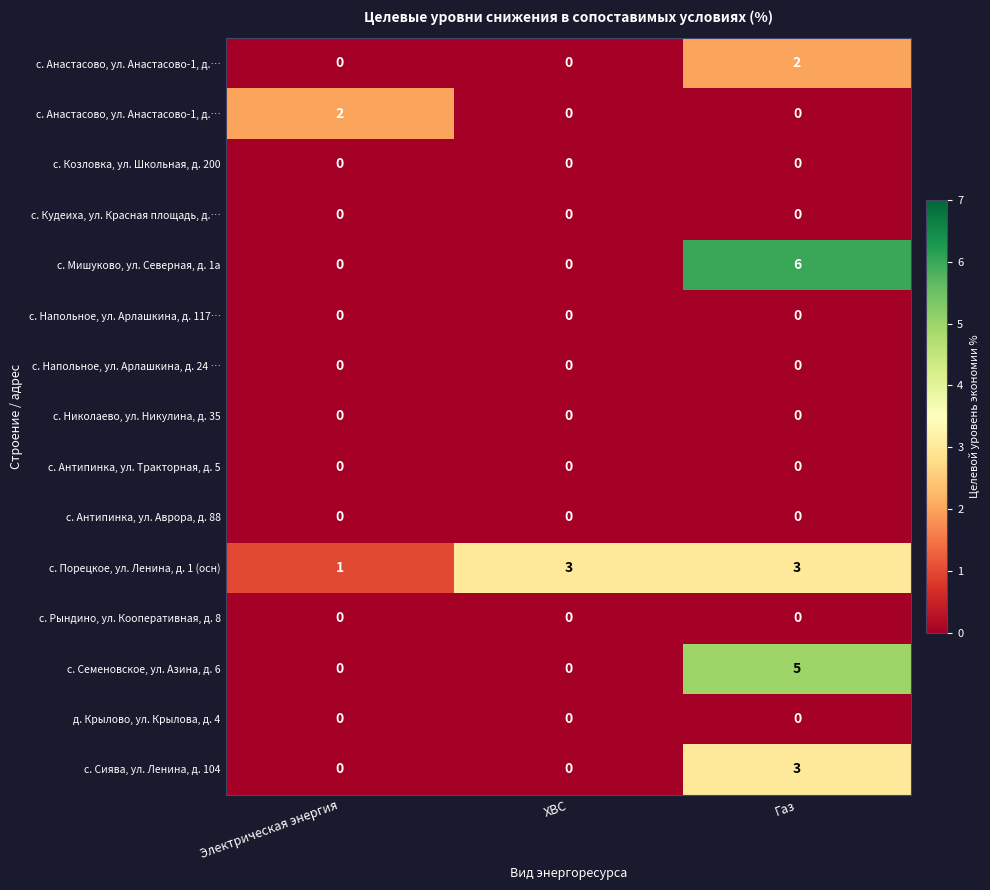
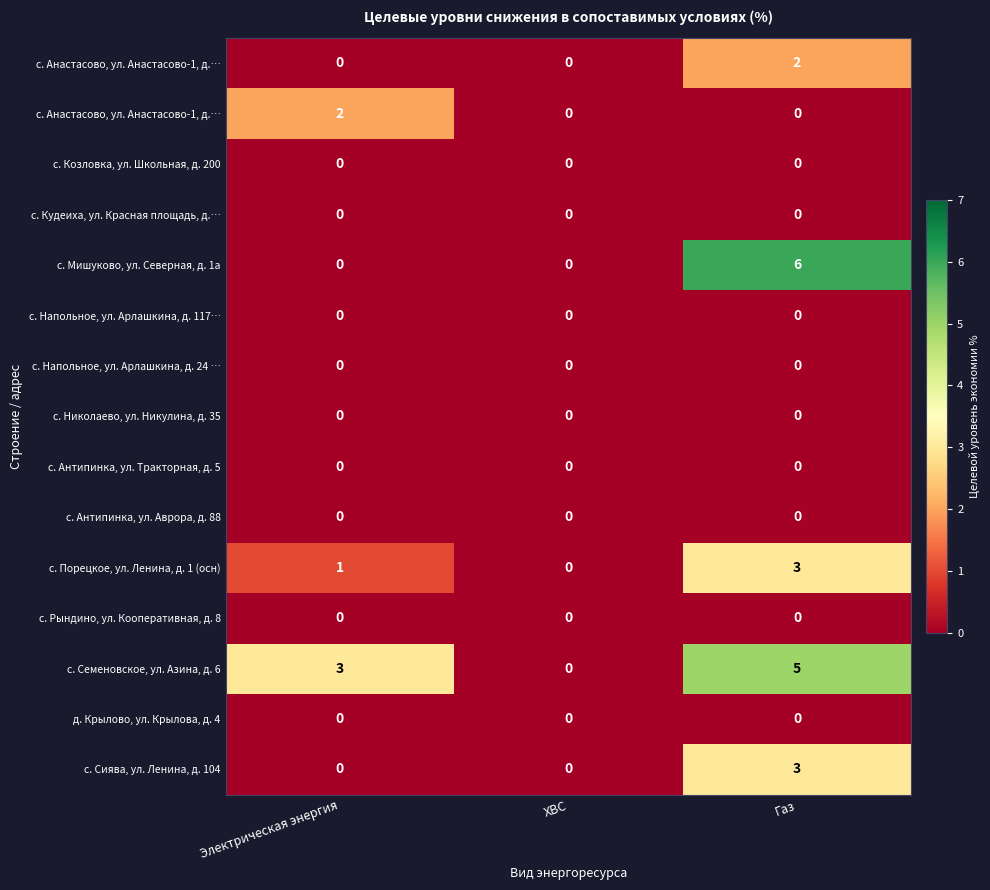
  {
    "с. Козловка, ул. Школьная, д. 200": {
      "Электрическая энергия": 0,
      "ХВС": 0,
      "Газ": 0
    },
    "с. Кудеиха, ул. Красная площадь, д.…": {
      "Электрическая энергия": 0,
      "ХВС": 0,
      "Газ": 0
    },
    "с. Мишуково, ул. Северная, д. 1а": {
      "Электрическая энергия": 0,
      "ХВС": 0,
      "Газ": 6
    },
    "с. Напольное, ул. Арлашкина, д. 117…": {
      "Электрическая энергия": 0,
      "ХВС": 0,
      "Газ": 0
    },
    "с. Напольное, ул. Арлашкина, д. 24 …": {
      "Электрическая энергия": 0,
      "ХВС": 0,
      "Газ": 0
    },
    "с. Николаево, ул. Никулина, д. 35": {
      "Электрическая энергия": 0,
      "ХВС": 0,
      "Газ": 0
    },
    "с. Антипинка, ул. Тракторная, д. 5": {
      "Электрическая энергия": 0,
      "ХВС": 0,
      "Газ": 0
    },
    "с. Антипинка, ул. Аврора, д. 88": {
      "Электрическая энергия": 0,
      "ХВС": 0,
      "Газ": 0
    },
    "с. Порецкое, ул. Ленина, д. 1 (осн)": {
      "Электрическая энергия": 1,
-     "ХВС": 3,
+     "ХВС": 0,
      "Газ": 3
    },
    "с. Рындино, ул. Кооперативная, д. 8": {
      "Электрическая энергия": 0,
      "ХВС": 0,
      "Газ": 0
    },
    "с. Семеновское, ул. Азина, д. 6": {
-     "Электрическая энергия": 0,
+     "Электрическая энергия": 3,
      "ХВС": 0,
      "Газ": 5
    },
    "д. Крылово, ул. Крылова, д. 4": {
      "Электрическая энергия": 0,
      "ХВС": 0,
      "Газ": 0
    },
    "с. Сиява, ул. Ленина, д. 104": {
      "Электрическая энергия": 0,
      "ХВС": 0,
      "Газ": 3
    }
  }
